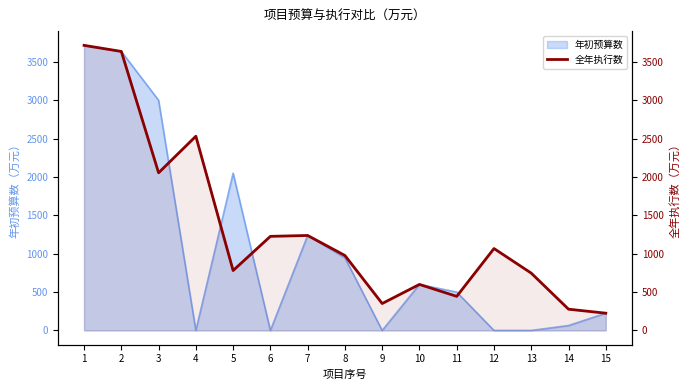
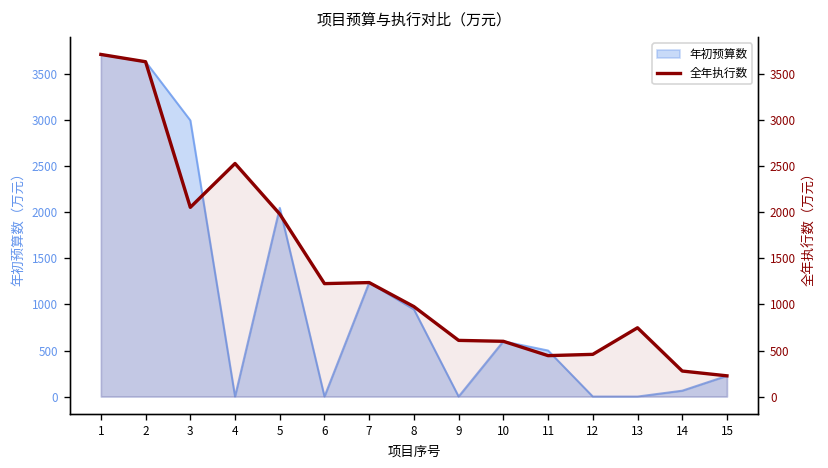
  {
    "年初预算数": {
      "1": 3700,
      "2": 3600,
      "3": 3000,
      "4": 0,
      "5": 2100,
      "6": 0,
      "7": 1200,
      "8": 900,
      "9": 0,
      "10": 600,
      "11": 500,
      "12": 0,
      "13": 0,
      "14": 100,
      "15": 200
    },
    "全年执行数": {
      "1": 3700,
      "2": 3600,
      "3": 2100,
      "4": 2500,
-     "5": 800,
+     "5": 2000,
      "6": 1200,
      "7": 1200,
      "8": 1000,
-     "9": 400,
+     "9": 600,
      "10": 600,
      "11": 400,
-     "12": 1100,
+     "12": 500,
      "13": 700,
      "14": 300,
      "15": 200
    }
  }
